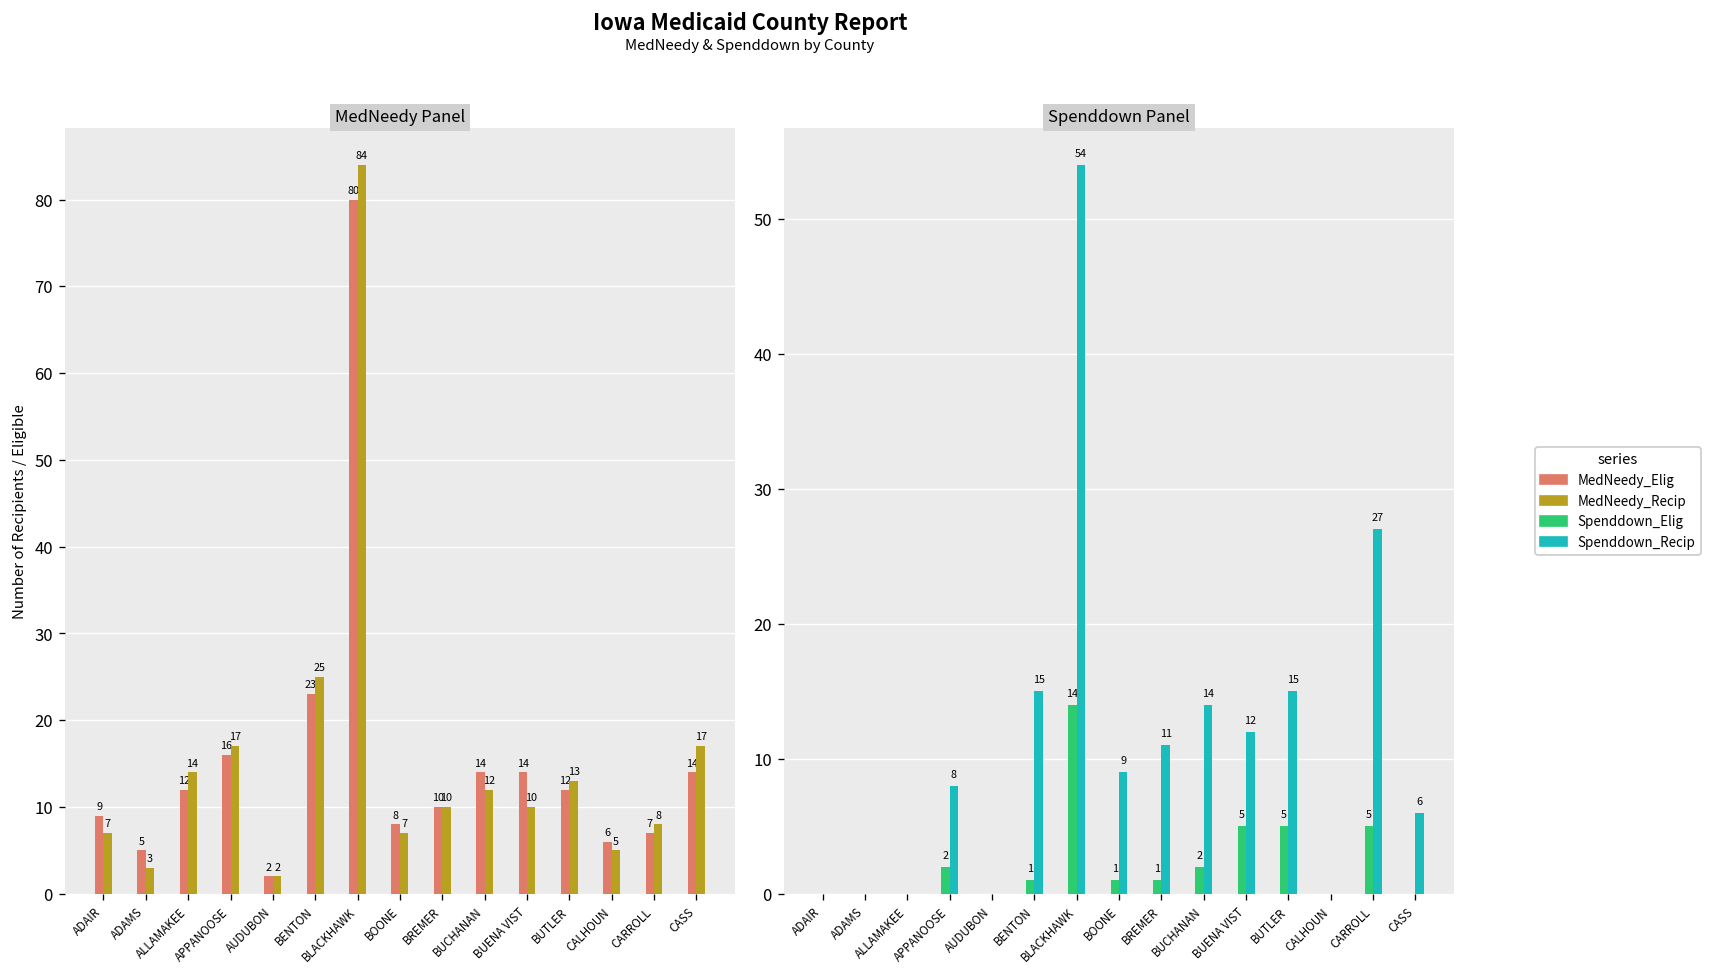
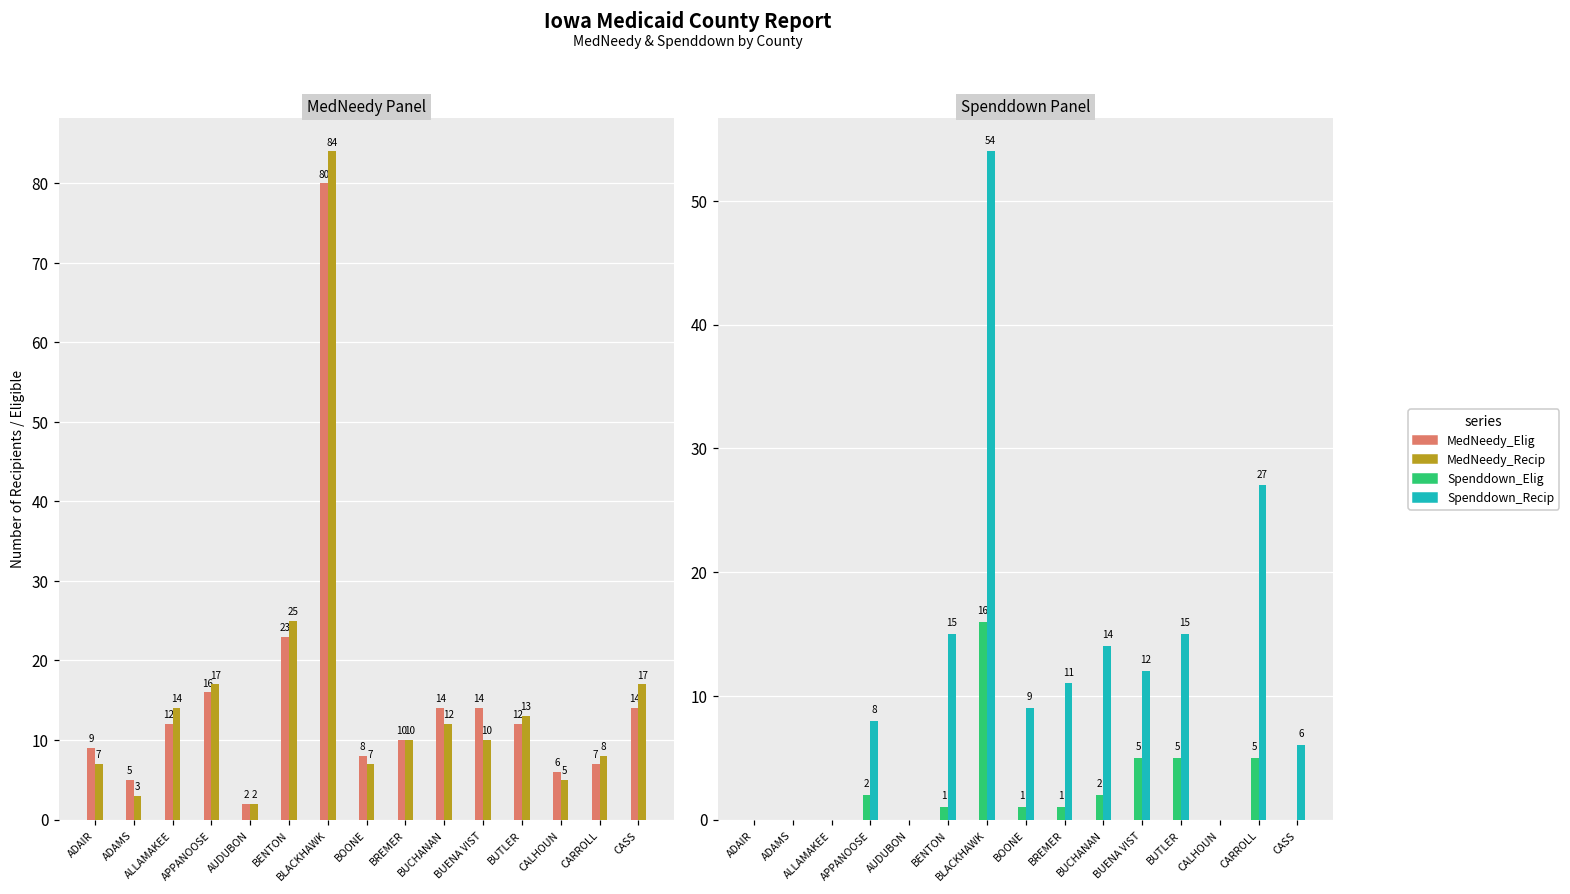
  {
    "MedNeedy Panel": {
      "MedNeedy_Elig": {
        "ADAIR": 9,
        "ADAMS": 5,
        "ALLAMAKEE": 12,
        "APPANOOSE": 16,
        "AUDUBON": 2,
        "BENTON": 23,
        "BLACKHAWK": 80,
        "BOONE": 8,
        "BUCHANAN": 14,
        "BUENA VIST": 14,
        "BUTLER": 12,
        "CALHOUN": 6,
        "CARROLL": 7,
        "CASS": 14
      },
      "MedNeedy_Recip": {
        "ADAIR": 7,
        "ADAMS": 3,
        "ALLAMAKEE": 14,
        "APPANOOSE": 17,
        "AUDUBON": 2,
        "BENTON": 25,
        "BLACKHAWK": 84,
        "BOONE": 7,
        "BUCHANAN": 12,
        "BUENA VIST": 10,
        "BUTLER": 13,
        "CALHOUN": 5,
        "CARROLL": 8,
        "CASS": 17
      }
    },
    "Spenddown Panel": {
      "Spenddown_Elig": {
        "APPANOOSE": 2,
        "BENTON": 1,
-       "BLACKHAWK": 14,
+       "BLACKHAWK": 16,
        "BOONE": 1,
        "BREMER": 1,
        "BUCHANAN": 2,
        "BUENA VIST": 5,
        "BUTLER": 5,
        "CARROLL": 5
      },
      "Spenddown_Recip": {
        "APPANOOSE": 8,
        "BENTON": 15,
        "BLACKHAWK": 54,
        "BOONE": 9,
        "BREMER": 11,
        "BUCHANAN": 14,
        "BUENA VIST": 12,
        "BUTLER": 15,
        "CARROLL": 27,
        "CASS": 6
      }
    }
  }
